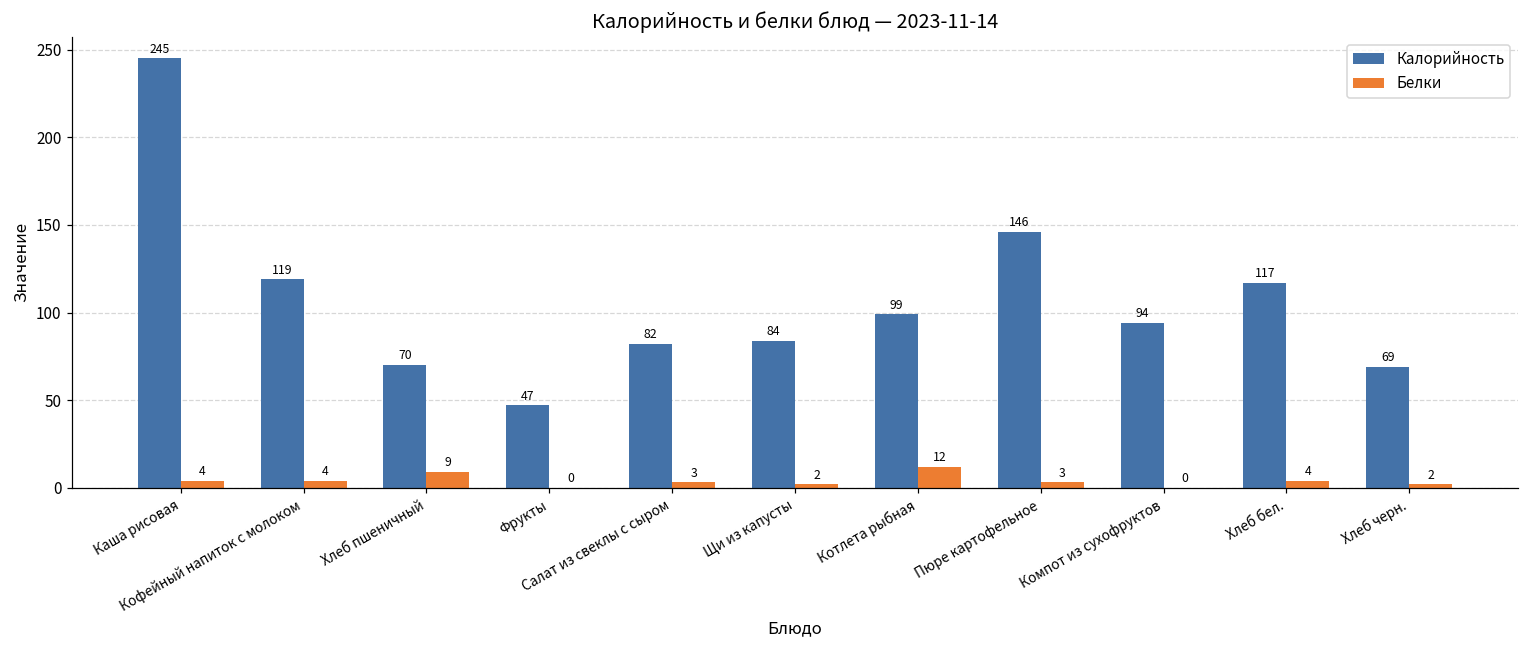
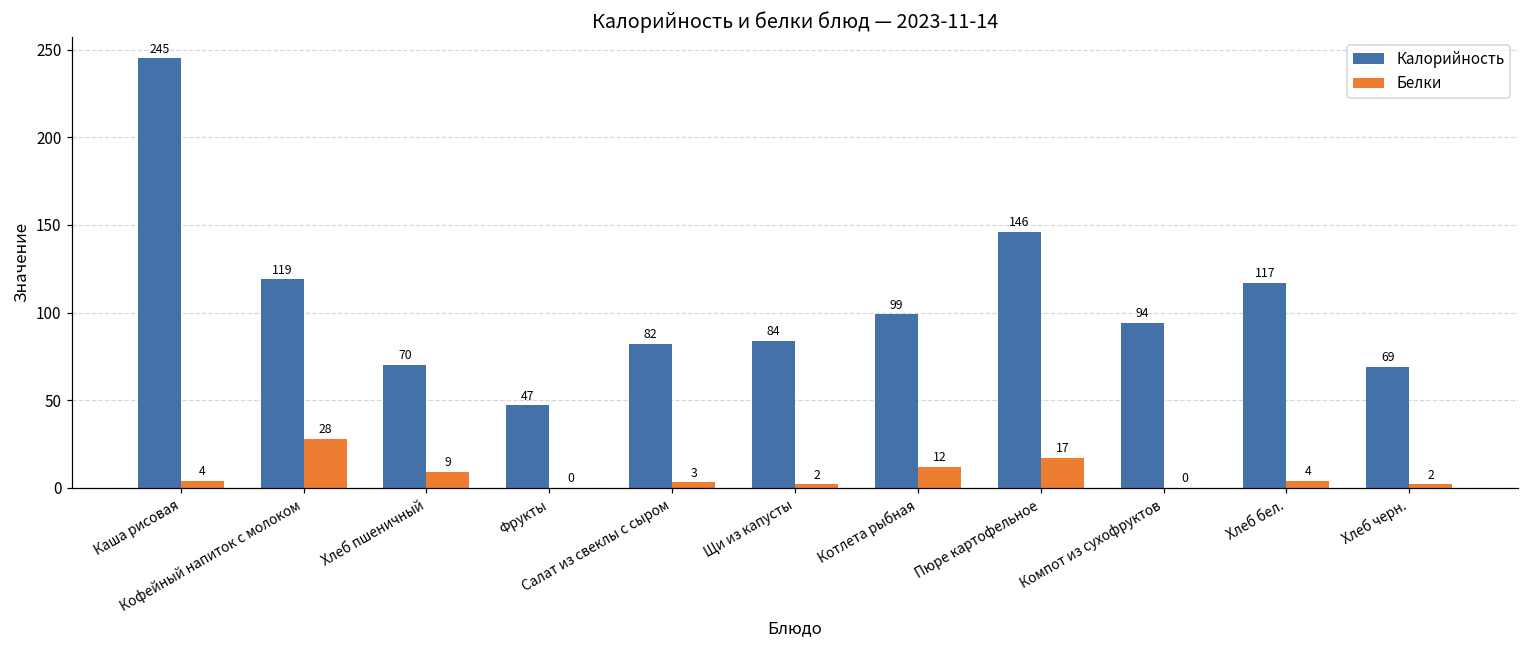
  {
    "Калорийность": {
      "Каша рисовая": 245,
      "Кофейный напиток с молоком": 119,
      "Хлеб пшеничный": 70,
      "Фрукты": 47,
      "Салат из свеклы с сыром": 82,
      "Щи из капусты": 84,
      "Котлета рыбная": 99,
      "Пюре картофельное": 146,
      "Компот из сухофруктов": 94,
      "Хлеб бел.": 117,
      "Хлеб черн.": 69
    },
    "Белки": {
      "Каша рисовая": 4,
-     "Кофейный напиток с молоком": 4,
+     "Кофейный напиток с молоком": 28,
      "Хлеб пшеничный": 9,
      "Фрукты": 0,
      "Салат из свеклы с сыром": 3,
      "Щи из капусты": 2,
      "Котлета рыбная": 12,
-     "Пюре картофельное": 3,
+     "Пюре картофельное": 17,
      "Компот из сухофруктов": 0,
      "Хлеб бел.": 4,
      "Хлеб черн.": 2
    }
  }
